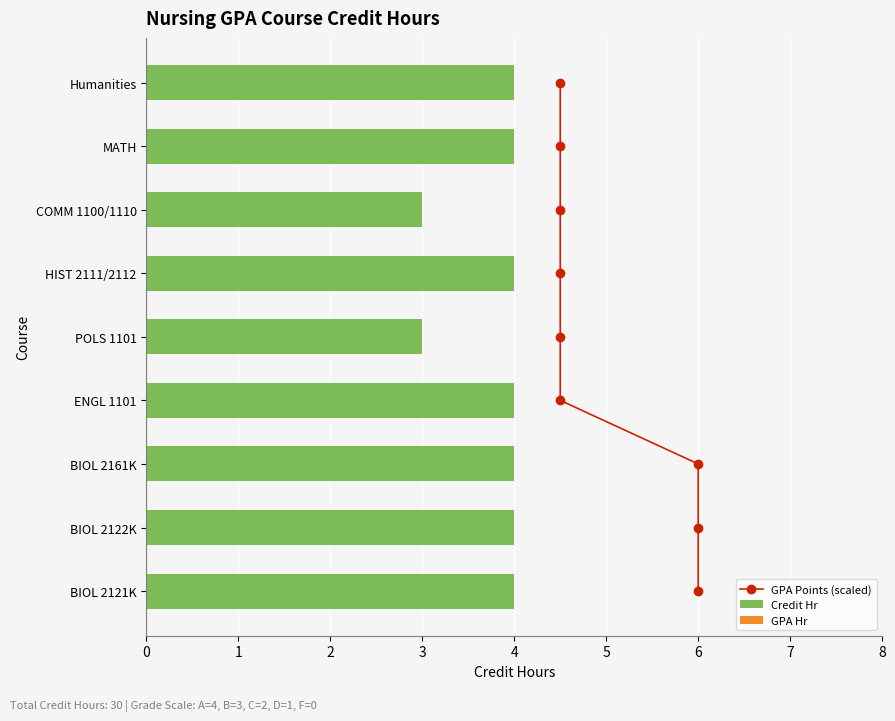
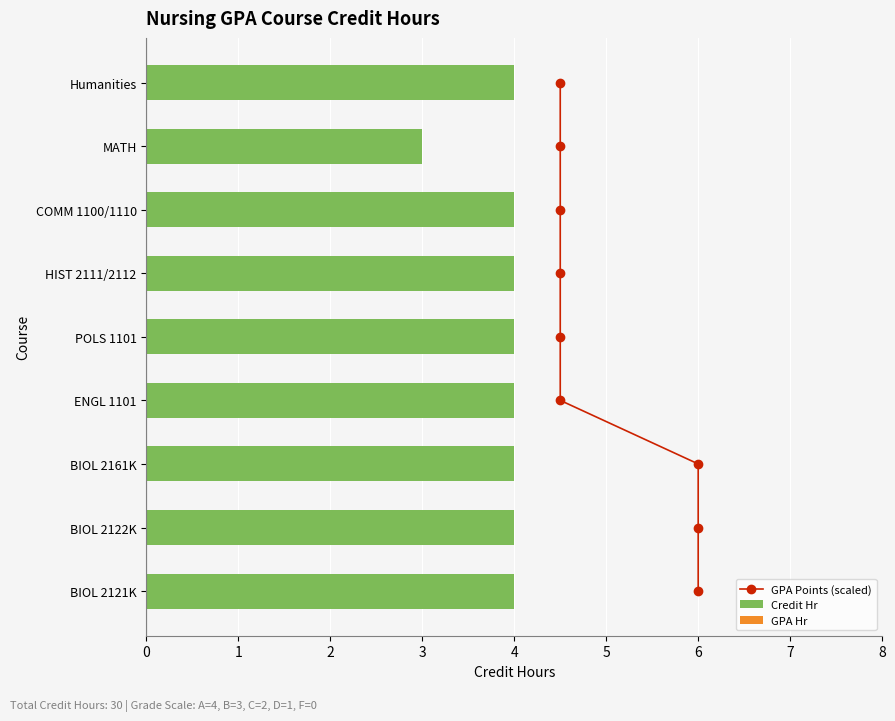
  {
    "Credit Hr": {
      "Humanities": 4,
-     "MATH": 4,
-     "COMM 1100/1110": 3,
+     "MATH": 3,
+     "COMM 1100/1110": 4,
      "HIST 2111/2112": 4,
-     "POLS 1101": 3,
+     "POLS 1101": 4,
      "ENGL 1101": 4,
      "BIOL 2161K": 4,
      "BIOL 2122K": 4,
      "BIOL 2121K": 4
    },
    "GPA Hr": {
      "Humanities": 0,
      "MATH": 0,
      "COMM 1100/1110": 0,
      "HIST 2111/2112": 0,
      "POLS 1101": 0,
      "ENGL 1101": 0,
      "BIOL 2161K": 0,
      "BIOL 2122K": 0,
      "BIOL 2121K": 0
    }
  }
